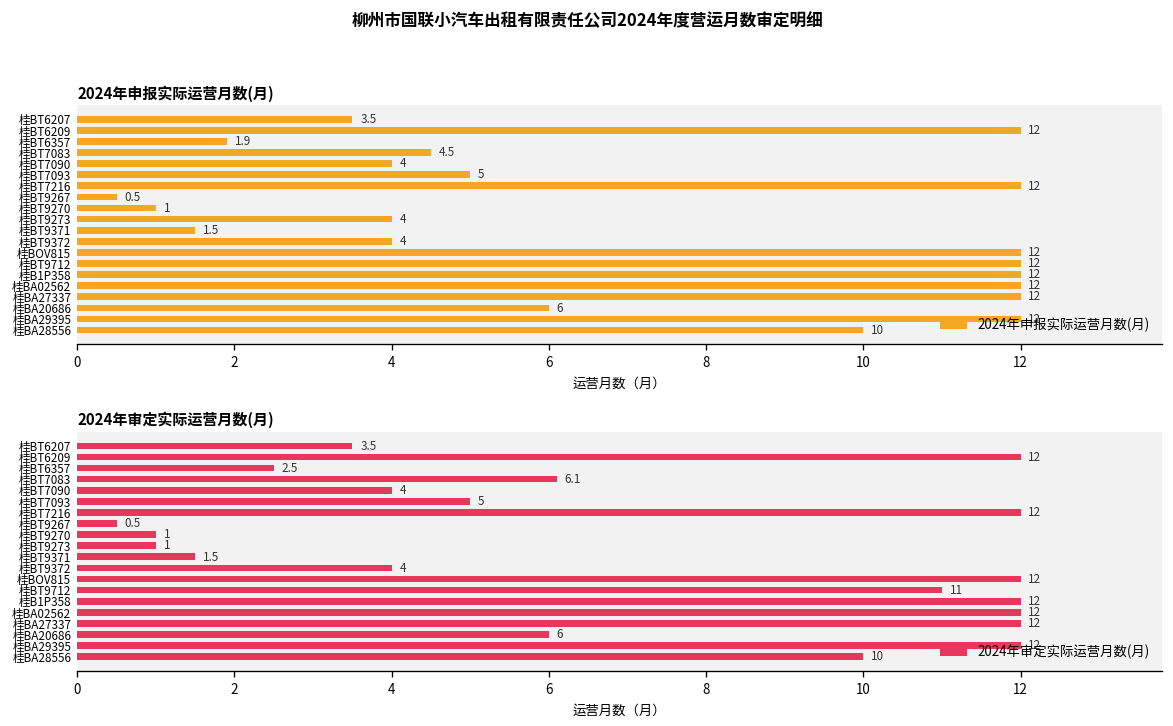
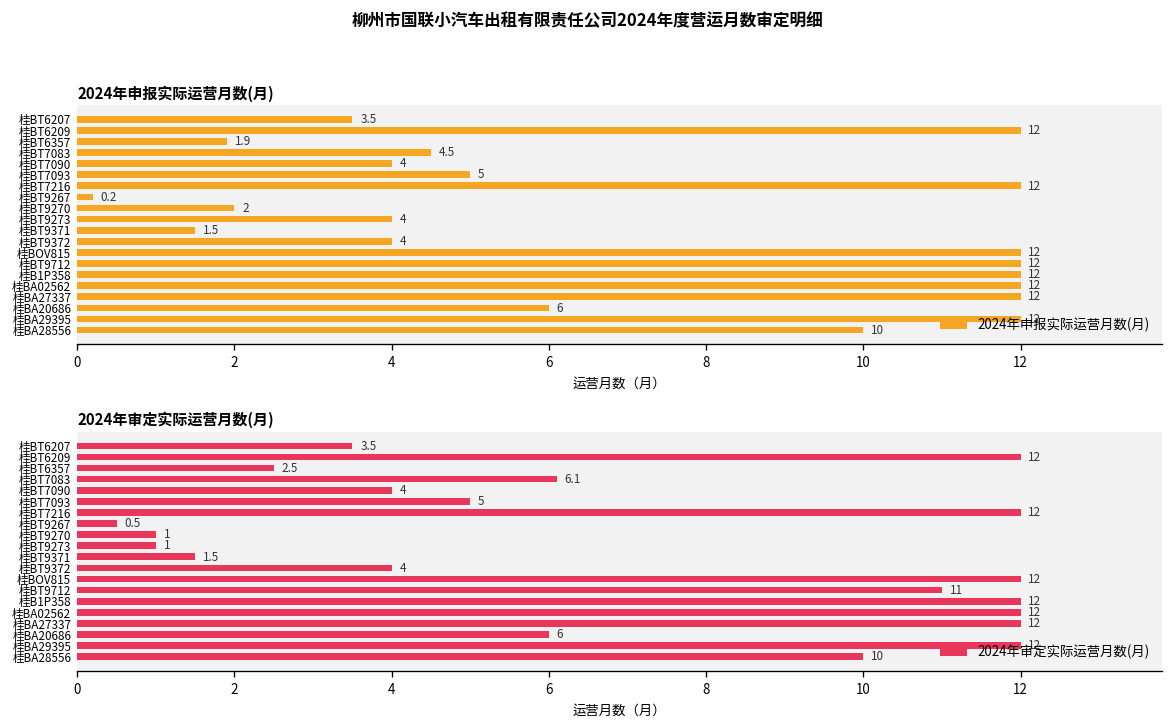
  {
    "2024年申报实际运营月数(月)": {
      "桂BT6207": 3.5,
      "桂BT6209": 12,
      "桂BT6357": 1.9,
      "桂BT7083": 4.5,
      "桂BT7090": 4,
      "桂BT7093": 5,
      "桂BT7216": 12,
-     "桂BT9267": 0.5,
-     "桂BT9270": 1,
+     "桂BT9267": 0.2,
+     "桂BT9270": 2,
      "桂BT9273": 4,
      "桂BT9371": 1.5,
      "桂BT9372": 4,
      "桂BOV815": 12,
      "桂BT9712": 12,
      "桂B1P358": 12,
      "桂BA02562": 12,
      "桂BA27337": 12,
      "桂BA20686": 6,
      "桂BA29395": 12,
      "桂BA28556": 10
    },
    "2024年审定实际运营月数(月)": {
      "桂BT6207": 3.5,
      "桂BT6209": 12,
      "桂BT6357": 2.5,
      "桂BT7083": 6.1,
      "桂BT7090": 4,
      "桂BT7093": 5,
      "桂BT7216": 12,
      "桂BT9267": 0.5,
      "桂BT9270": 1,
      "桂BT9273": 1,
      "桂BT9371": 1.5,
      "桂BT9372": 4,
      "桂BOV815": 12,
      "桂BT9712": 11,
      "桂B1P358": 12,
      "桂BA02562": 12,
      "桂BA27337": 12,
      "桂BA20686": 6,
      "桂BA29395": 12,
      "桂BA28556": 10
    }
  }
